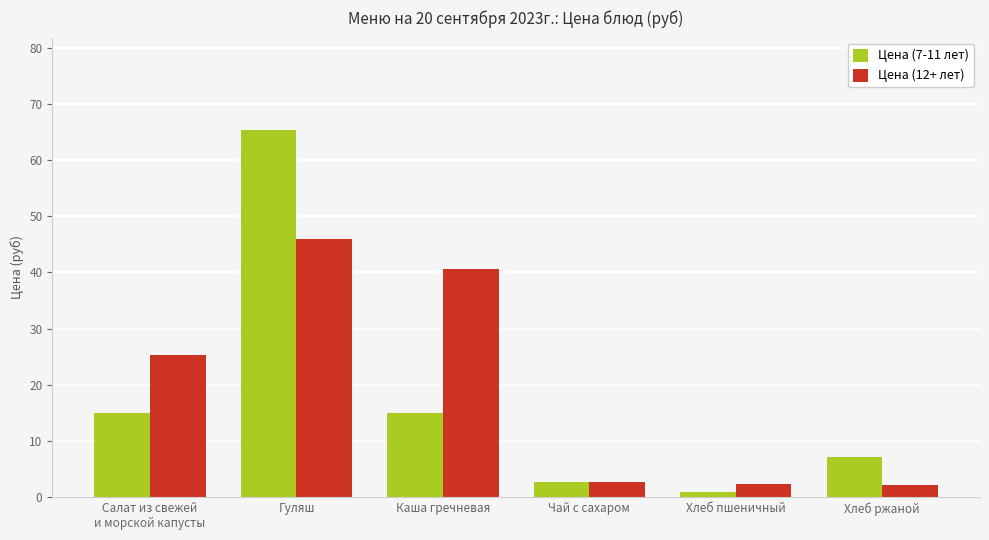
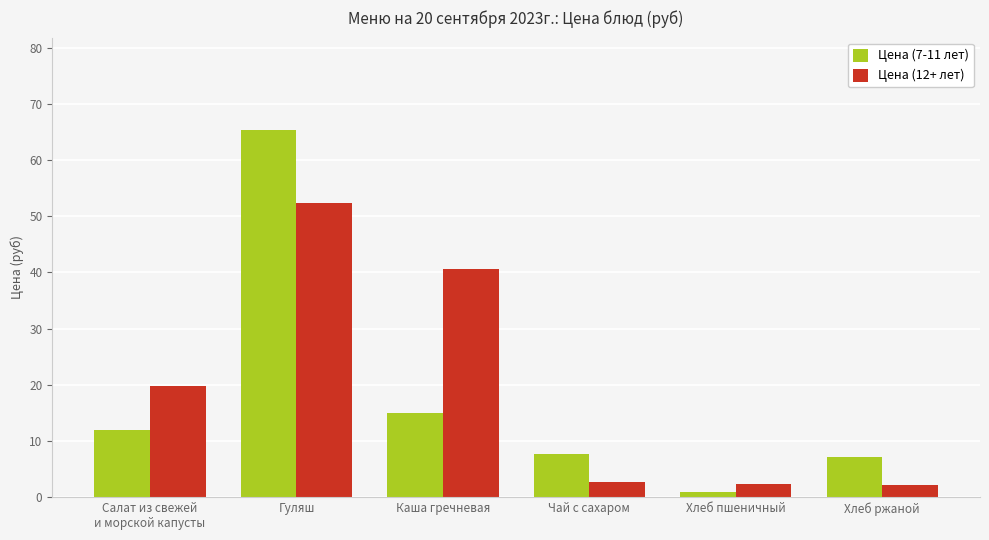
  {
    "Цена (7-11 лет)": {
-     "Салат из свежей и морской капусты": 15,
+     "Салат из свежей и морской капусты": 12,
      "Гуляш": 65,
      "Каша гречневая": 15,
-     "Чай с сахаром": 3,
+     "Чай с сахаром": 8,
      "Хлеб пшеничный": 1,
      "Хлеб ржаной": 7
    },
    "Цена (12+ лет)": {
-     "Салат из свежей и морской капусты": 25,
-     "Гуляш": 46,
+     "Салат из свежей и морской капусты": 20,
+     "Гуляш": 52,
      "Каша гречневая": 41,
      "Чай с сахаром": 3,
      "Хлеб пшеничный": 2,
      "Хлеб ржаной": 2
    }
  }
